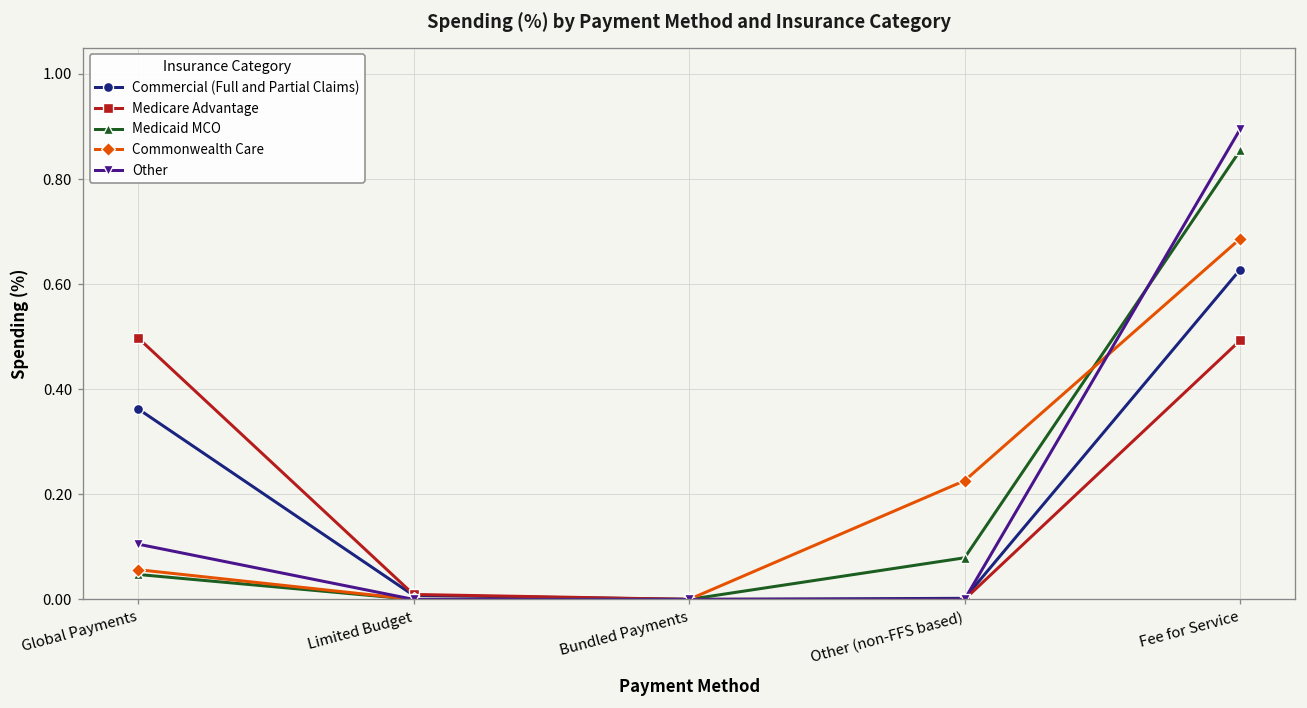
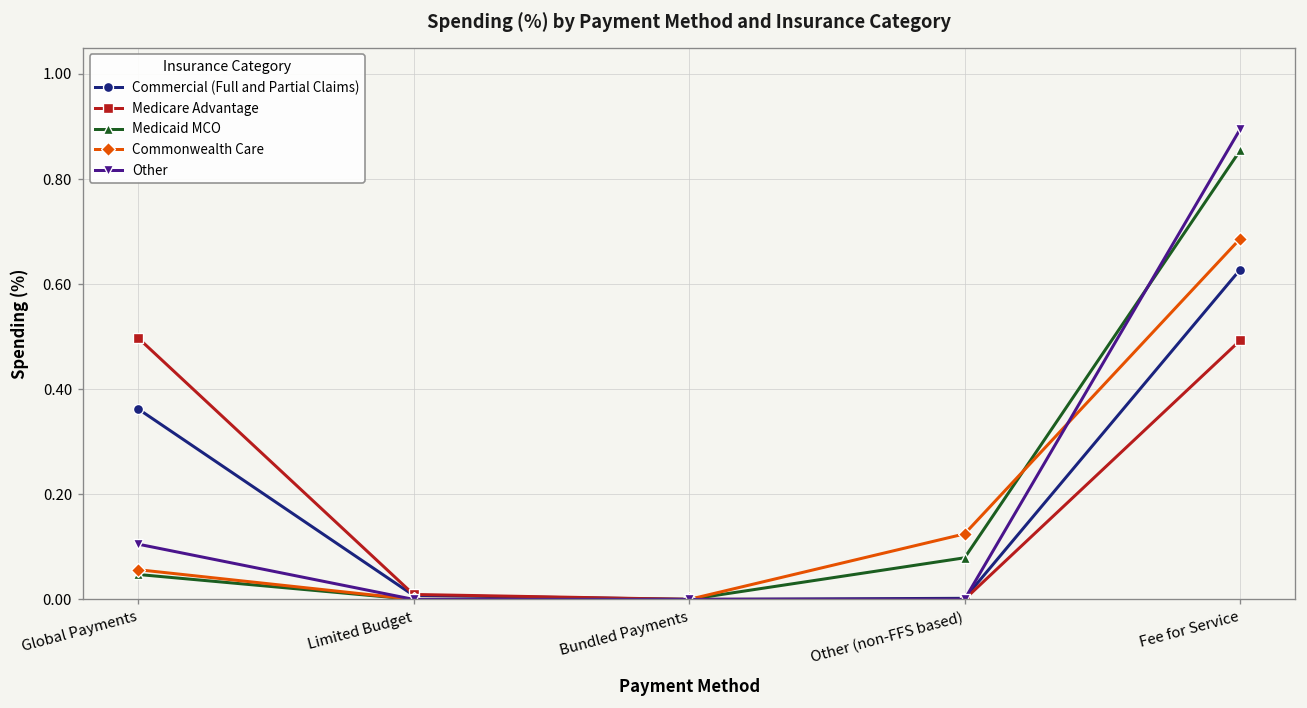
  {
    "Medicare Advantage": {
      "Global Payments": 0.50,
      "Fee for Service": 0.49
    },
    "Medicaid MCO": {
      "Global Payments": 0.05,
      "Other (non-FFS based)": 0.08,
      "Fee for Service": 0.85
    },
    "Commonwealth Care": {
      "Global Payments": 0.06,
-     "Other (non-FFS based)": 0.23,
+     "Other (non-FFS based)": 0.12,
      "Fee for Service": 0.69
    }
  }
